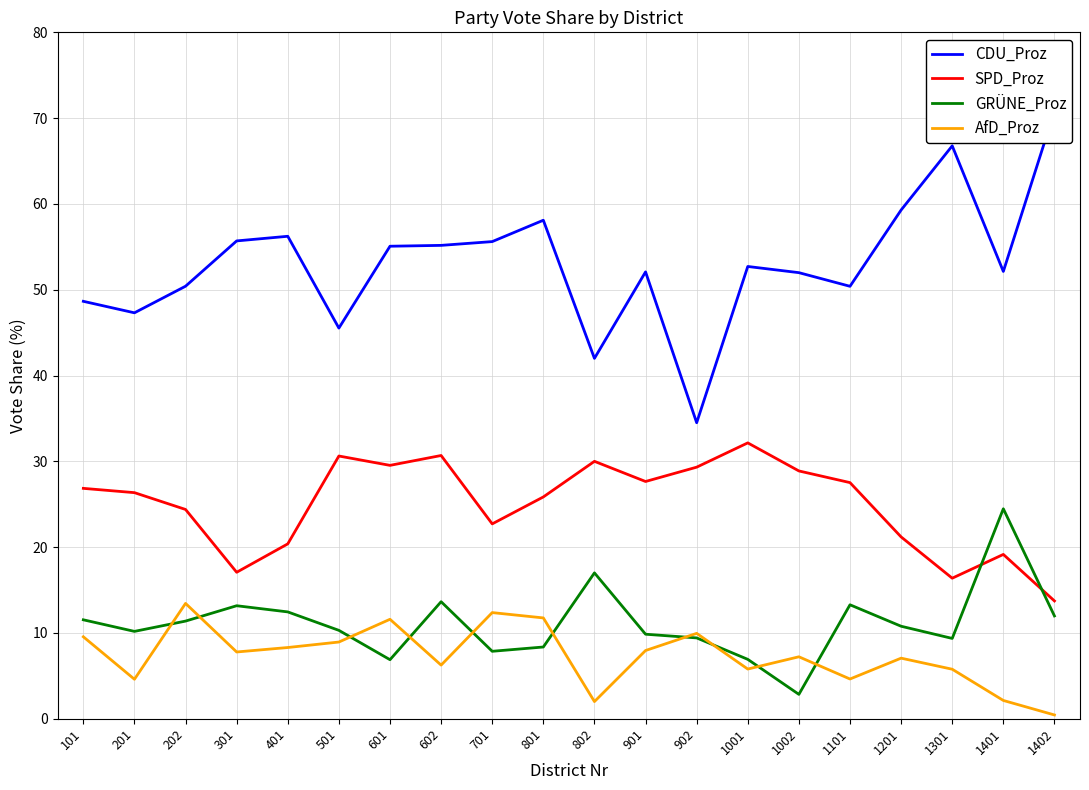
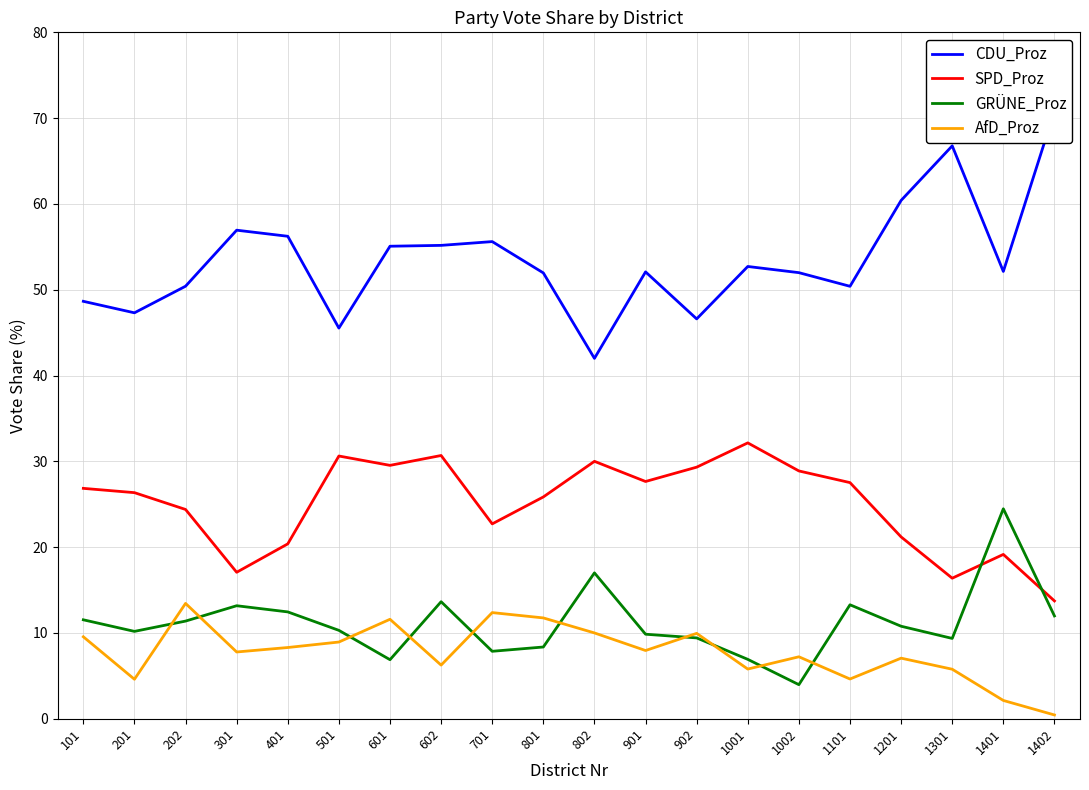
  {
    "CDU_Proz": {
      "101": 49,
      "201": 47,
      "202": 50,
-     "301": 56,
+     "301": 57,
      "401": 56,
      "501": 46,
      "601": 55,
      "602": 55,
      "701": 56,
-     "801": 58,
+     "801": 52,
      "802": 42,
      "901": 52,
-     "902": 35,
+     "902": 47,
      "1001": 53,
      "1002": 52,
      "1101": 50,
-     "1201": 59,
+     "1201": 60,
      "1301": 67,
      "1401": 52
    },
    "SPD_Proz": {
      "101": 27,
      "201": 26,
      "202": 24,
      "301": 17,
      "401": 20,
      "501": 31,
      "601": 30,
      "602": 31,
      "701": 23,
      "801": 26,
      "802": 30,
      "901": 28,
      "902": 29,
      "1001": 32,
      "1002": 29,
      "1101": 28,
      "1201": 21,
      "1301": 16,
      "1401": 19,
      "1402": 14
    },
    "GRÜNE_Proz": {
      "101": 12,
      "201": 10,
      "202": 11,
      "301": 13,
      "401": 12,
      "501": 10,
      "601": 7,
      "602": 14,
      "701": 8,
      "801": 8,
      "802": 17,
      "901": 10,
      "902": 9,
      "1001": 7,
-     "1002": 3,
+     "1002": 4,
      "1101": 13,
      "1201": 11,
      "1301": 9,
      "1401": 24,
      "1402": 12
    },
    "AfD_Proz": {
      "101": 10,
      "201": 5,
      "202": 13,
      "301": 8,
      "401": 8,
      "501": 9,
      "601": 12,
      "602": 6,
      "701": 12,
      "801": 12,
-     "802": 2,
+     "802": 10,
      "901": 8,
      "902": 10,
      "1001": 6,
      "1002": 7,
      "1101": 5,
      "1201": 7,
      "1301": 6,
      "1401": 2,
      "1402": 0
    }
  }
